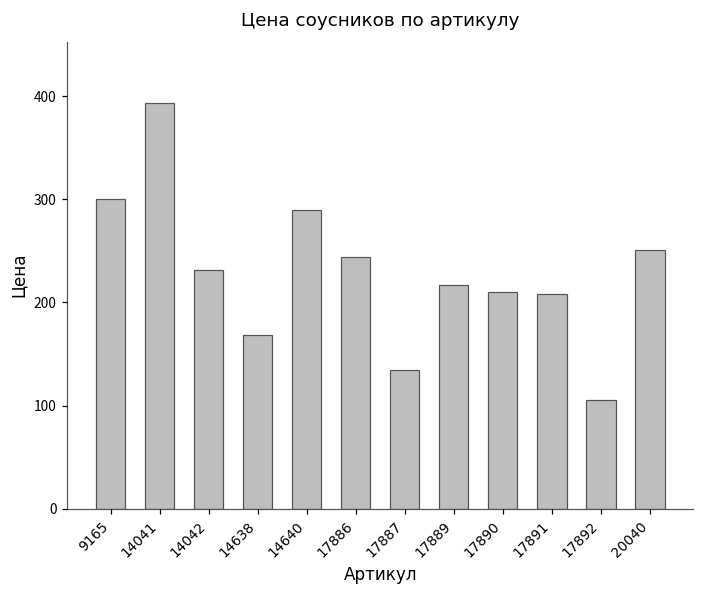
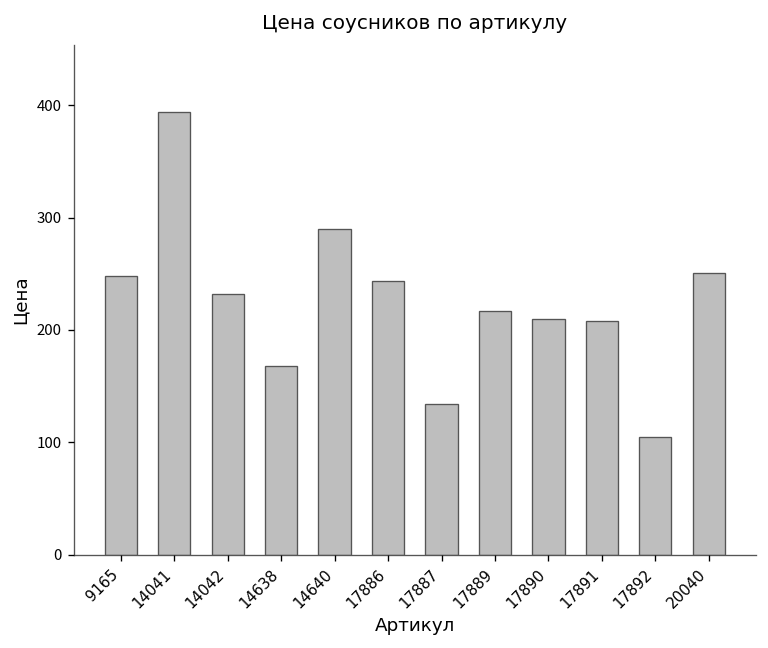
  {
-   "9165": 300,
+   "9165": 250,
    "14041": 390,
    "14042": 230,
    "14638": 170,
    "14640": 290,
    "17886": 240,
    "17887": 130,
    "17889": 220,
    "17890": 210,
    "17891": 210,
    "17892": 110,
    "20040": 250
  }
